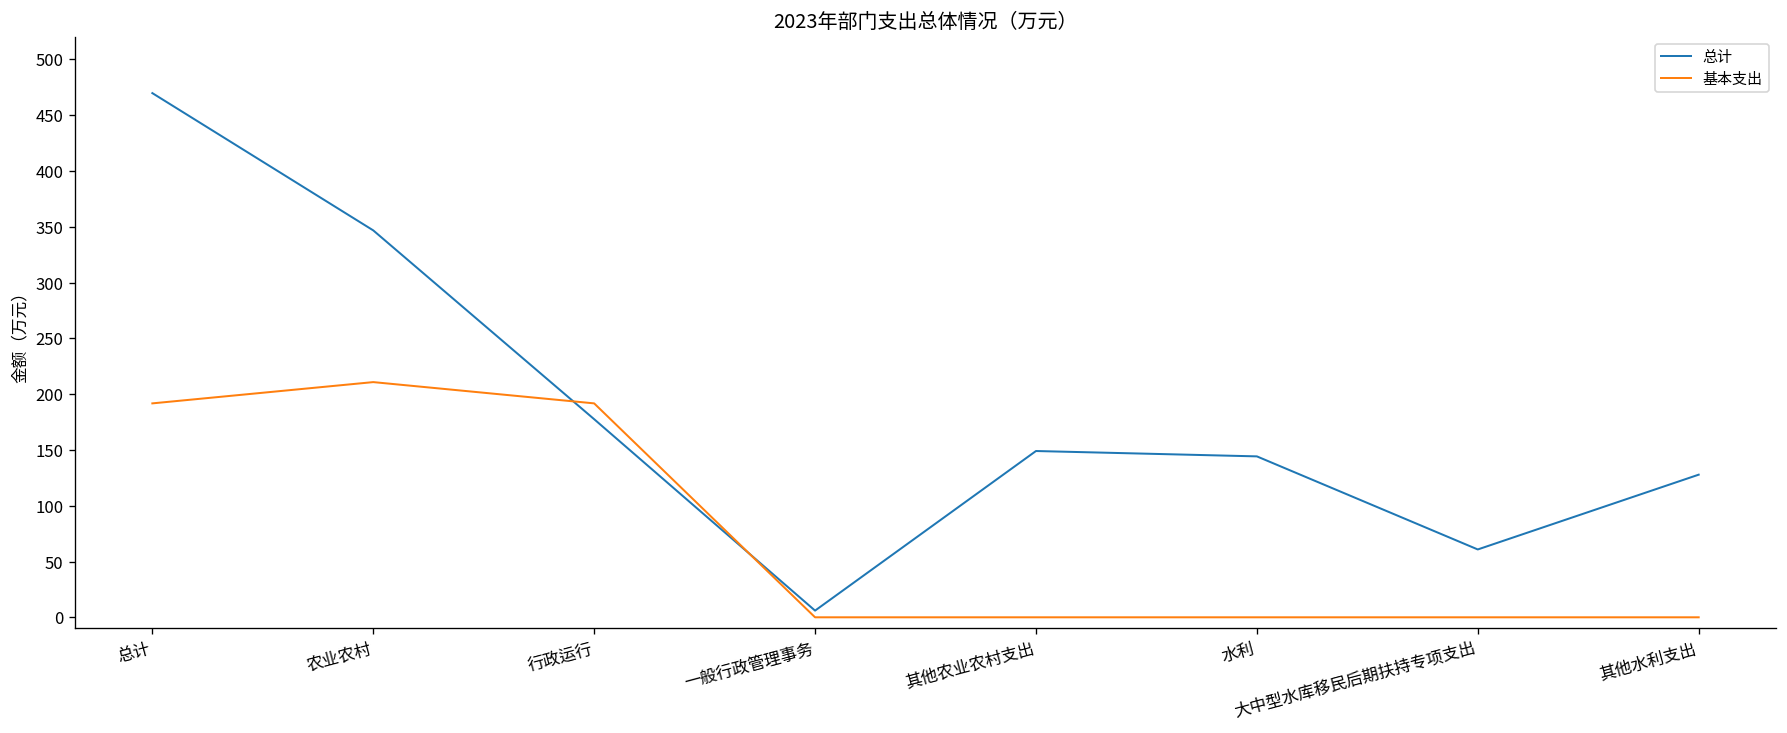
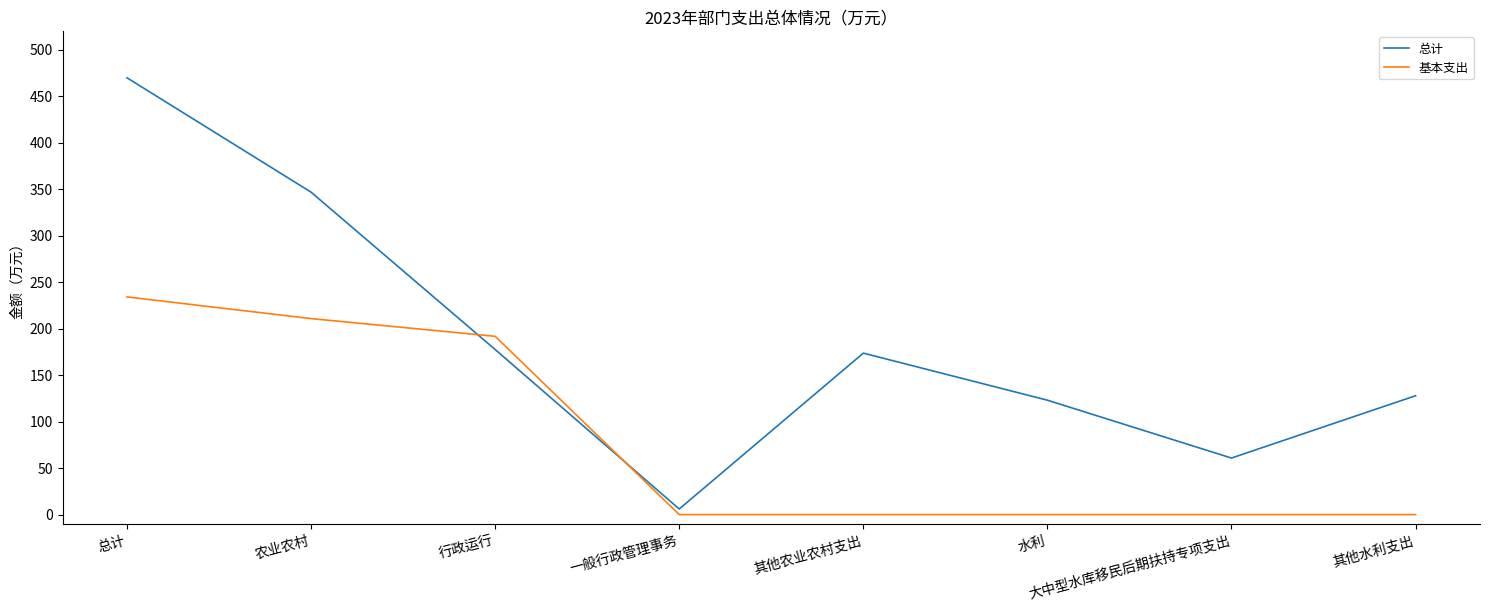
  {
    "总计": {
      "总计": 470,
      "农业农村": 350,
      "行政运行": 180,
      "一般行政管理事务": 10,
-     "其他农业农村支出": 150,
-     "水利": 140,
+     "其他农业农村支出": 170,
+     "水利": 120,
      "大中型水库移民后期扶持专项支出": 60,
      "其他水利支出": 130
    },
    "基本支出": {
-     "总计": 190,
+     "总计": 230,
      "农业农村": 210,
      "行政运行": 190,
      "一般行政管理事务": 0,
      "其他农业农村支出": 0,
      "水利": 0,
      "大中型水库移民后期扶持专项支出": 0,
      "其他水利支出": 0
    }
  }
